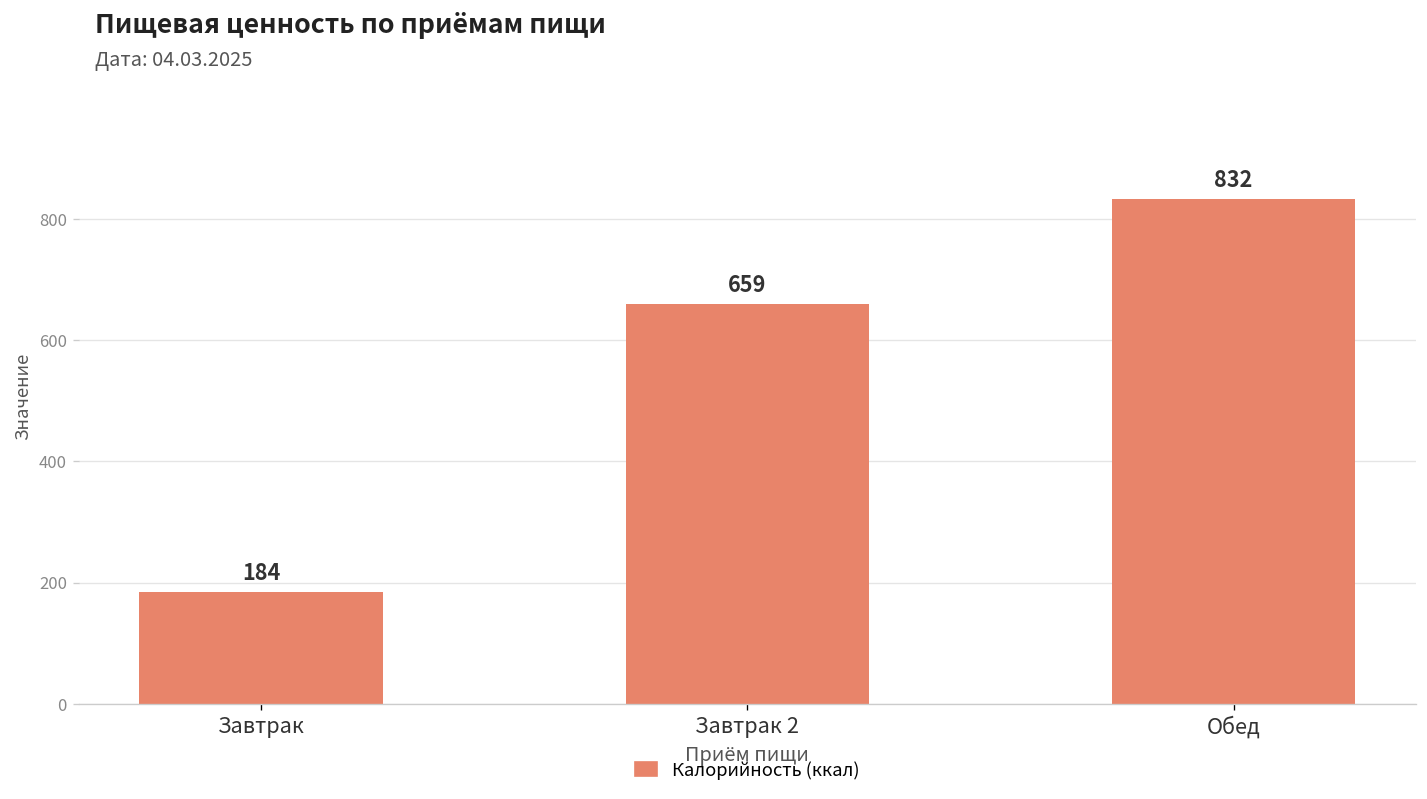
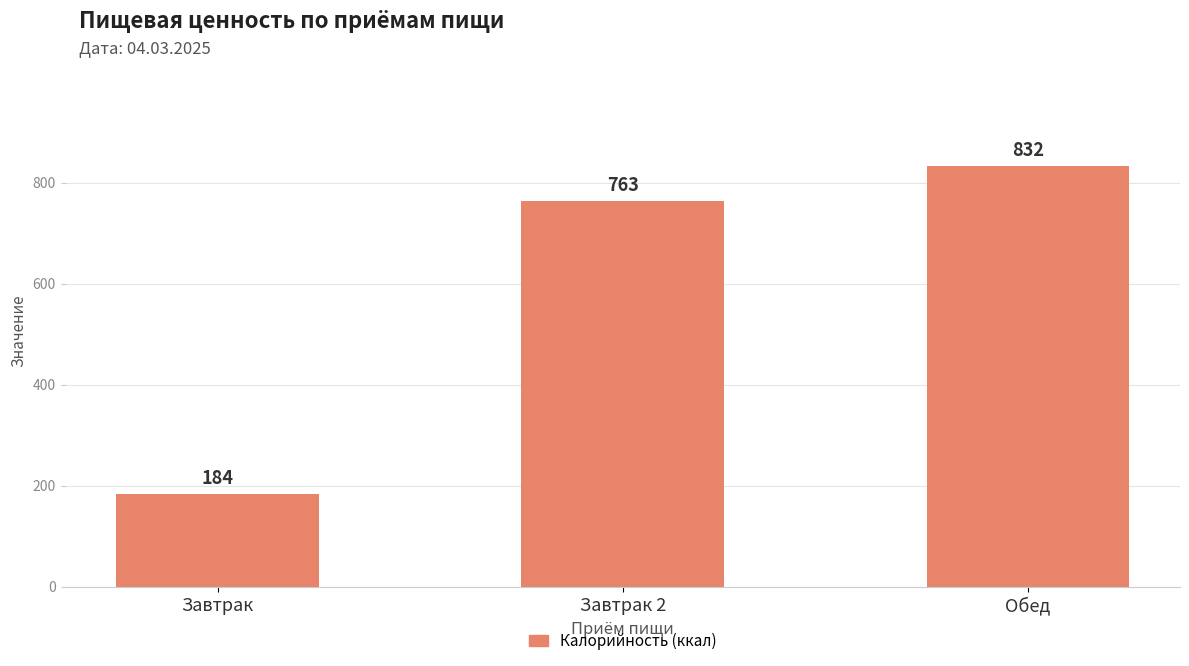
  {
    "Завтрак": 184,
-   "Завтрак 2": 659,
+   "Завтрак 2": 763,
    "Обед": 832
  }
